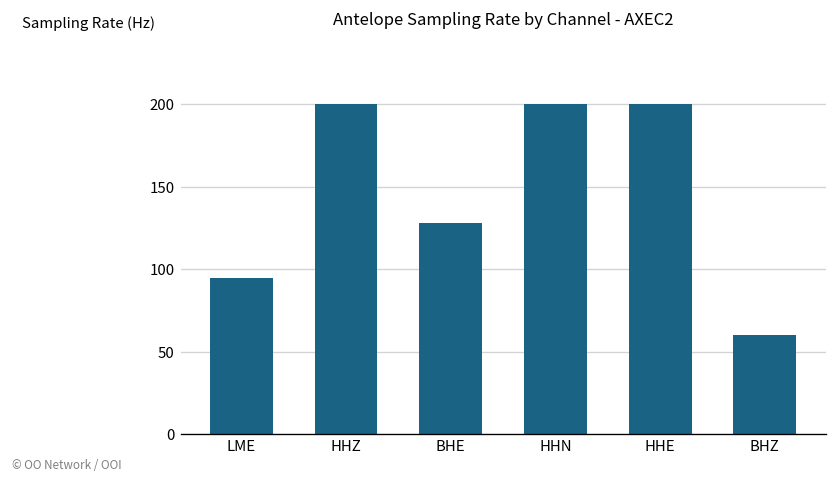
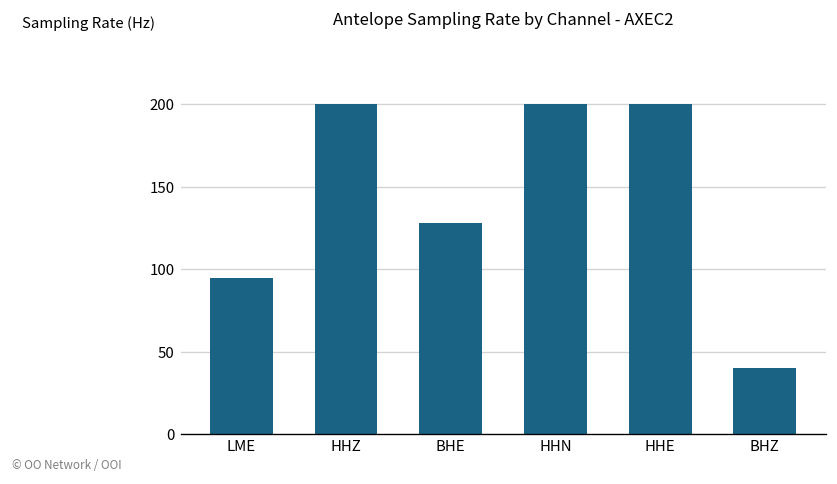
  {
    "LME": 95,
    "HHZ": 200,
    "BHE": 128,
    "HHN": 200,
    "HHE": 200,
-   "BHZ": 60
+   "BHZ": 40
  }
